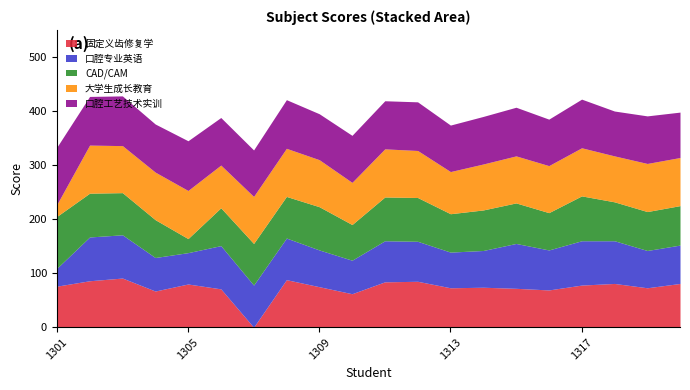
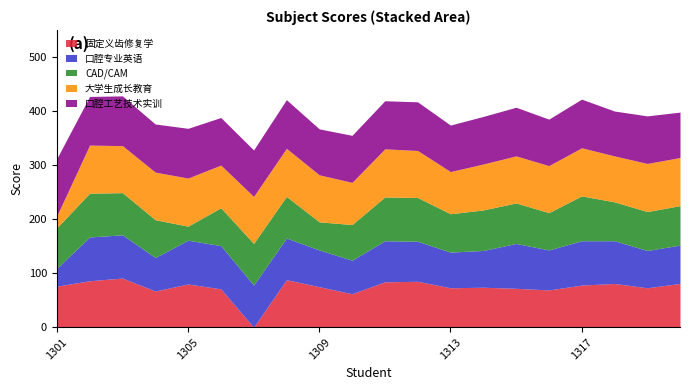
  {
    "固定义齿修复学": {
      "1301": 80,
      "1305": 80,
      "1309": 80,
      "1313": 70,
      "1317": 80
    },
    "口腔专业英语": {
      "1301": 30,
-     "1305": 60,
+     "1305": 80,
      "1309": 70,
      "1313": 70,
      "1317": 80
    },
    "CAD/CAM": {
-     "1301": 100,
+     "1301": 80,
      "1305": 30,
-     "1309": 80,
+     "1309": 50,
      "1313": 70,
      "1317": 80
    },
    "大学生成长教育": {
      "1301": 20,
      "1305": 90,
      "1309": 90,
      "1313": 80,
      "1317": 90
    },
    "口腔工艺技术实训": {
      "1301": 110,
      "1305": 90,
      "1309": 90,
      "1313": 90,
      "1317": 90
    }
  }
